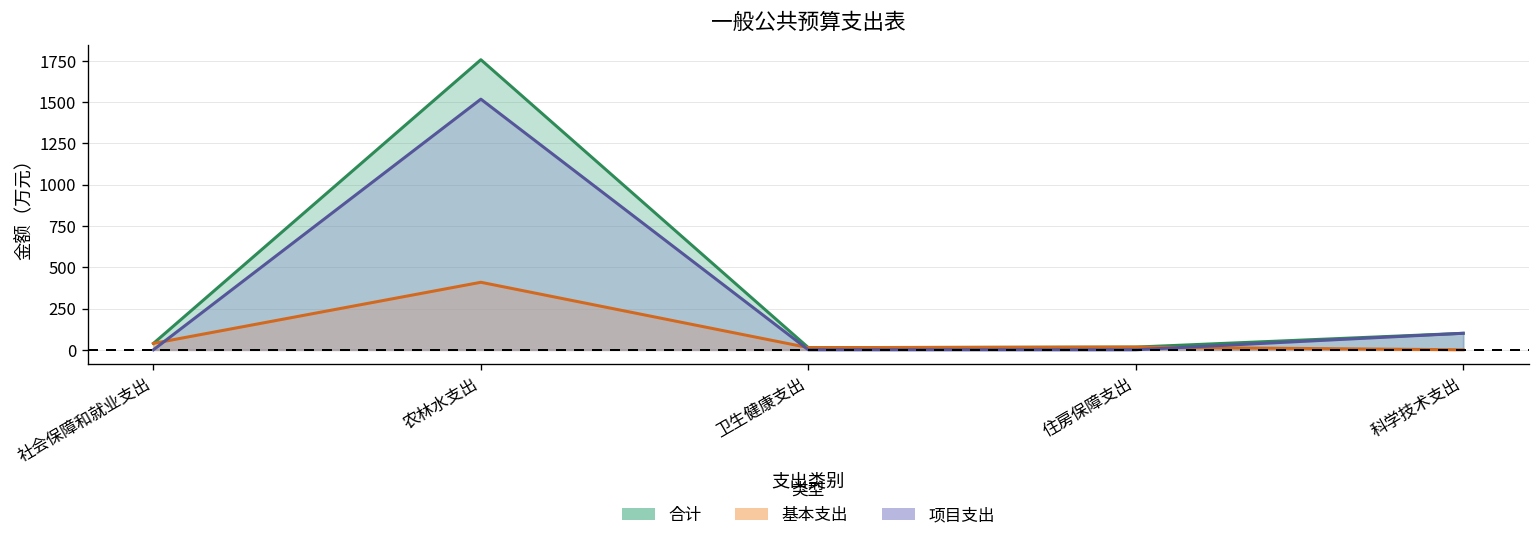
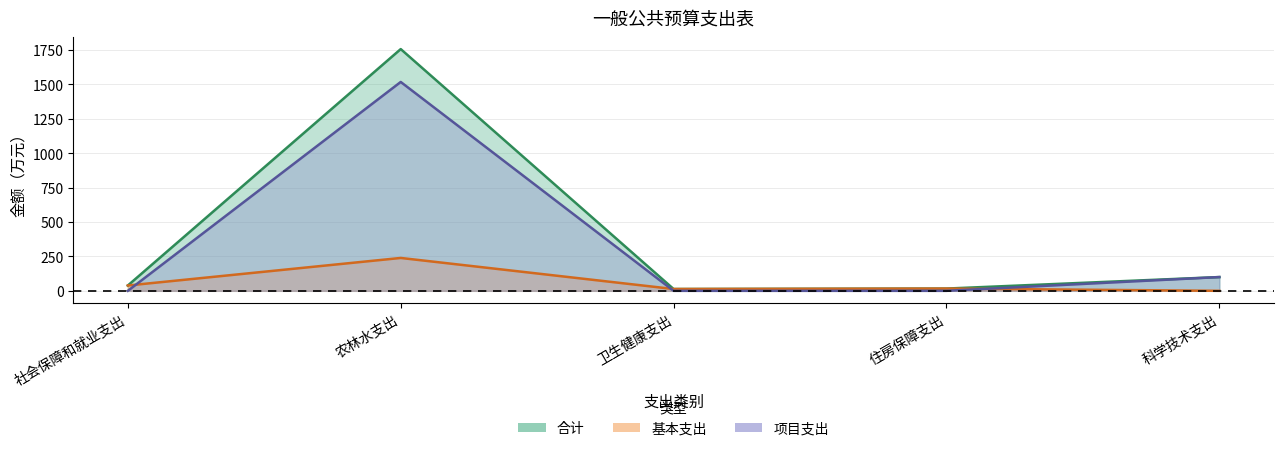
  {
    "基本支出": {
-     "农林水支出": 410,
+     "农林水支出": 240,
      "科学技术支出": 0
    }
  }
